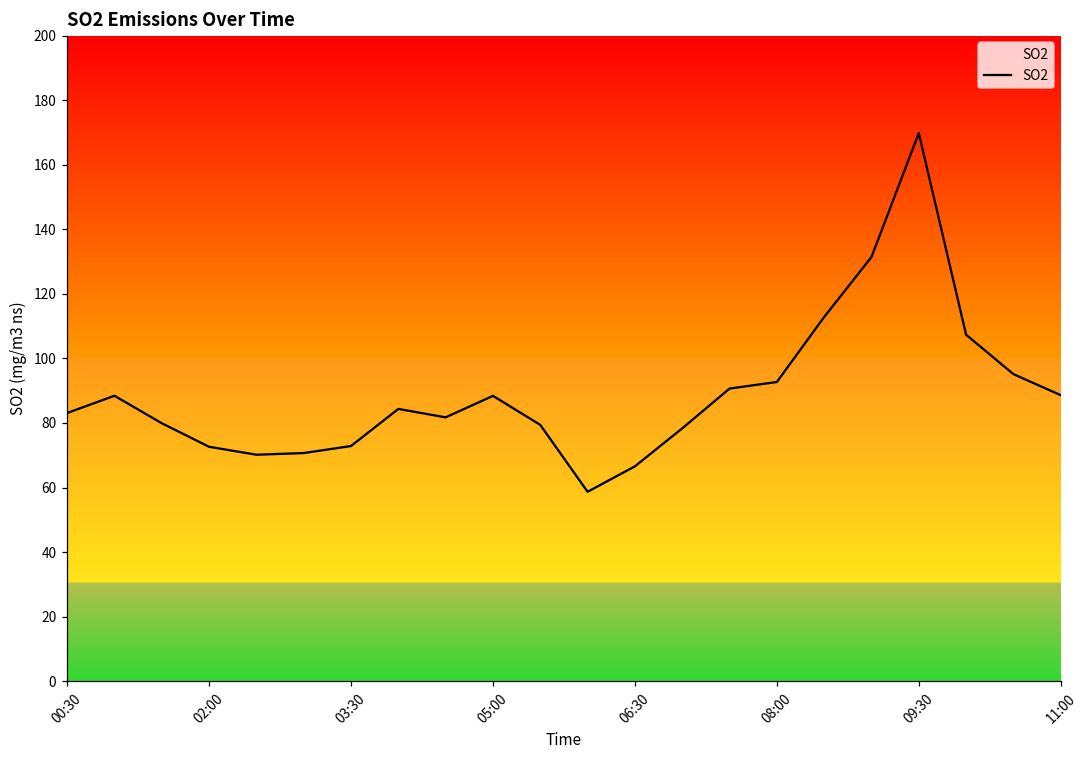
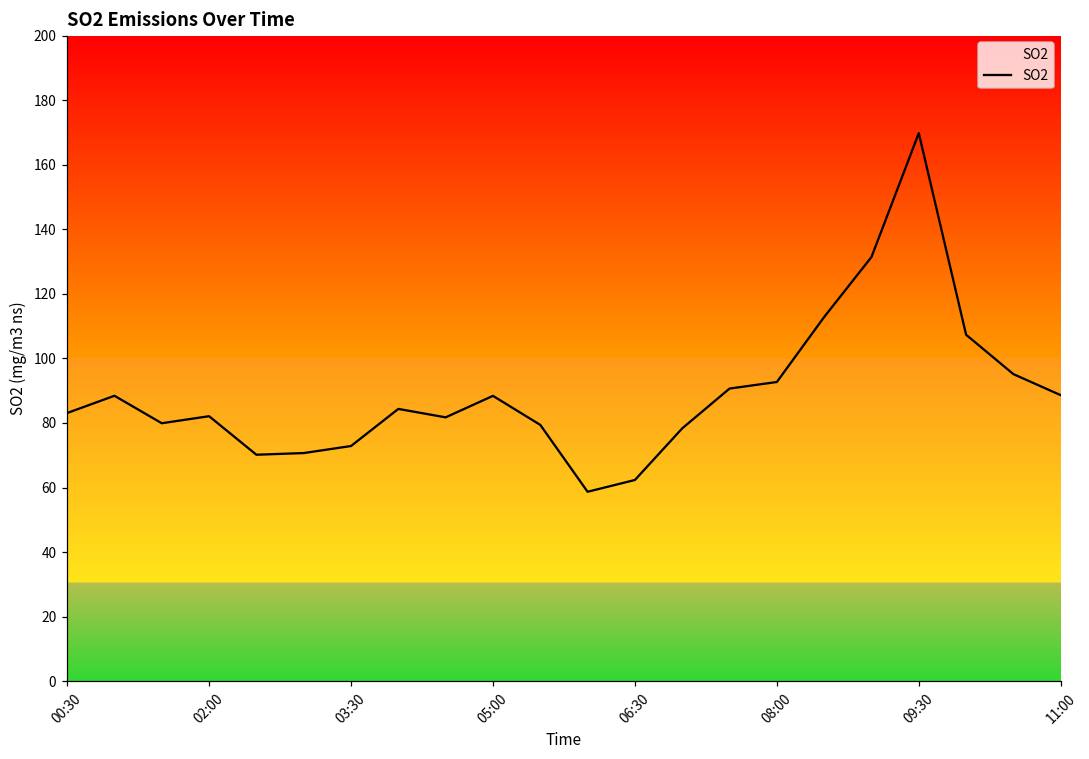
  {
    "00:30": 83,
-   "02:00": 73,
+   "02:00": 82,
    "03:30": 73,
    "05:00": 88,
-   "06:30": 67,
+   "06:30": 62,
    "08:00": 93,
    "09:30": 170,
    "11:00": 89
  }
